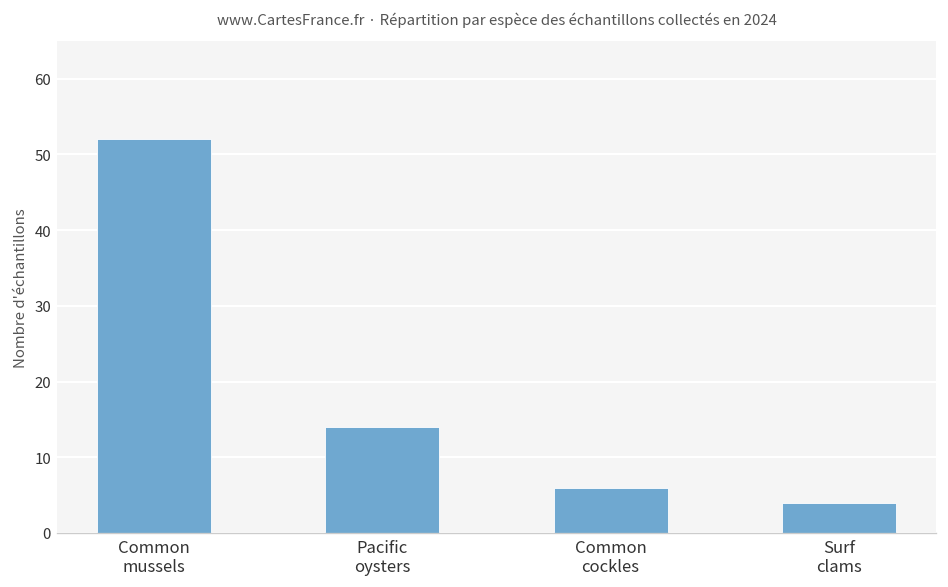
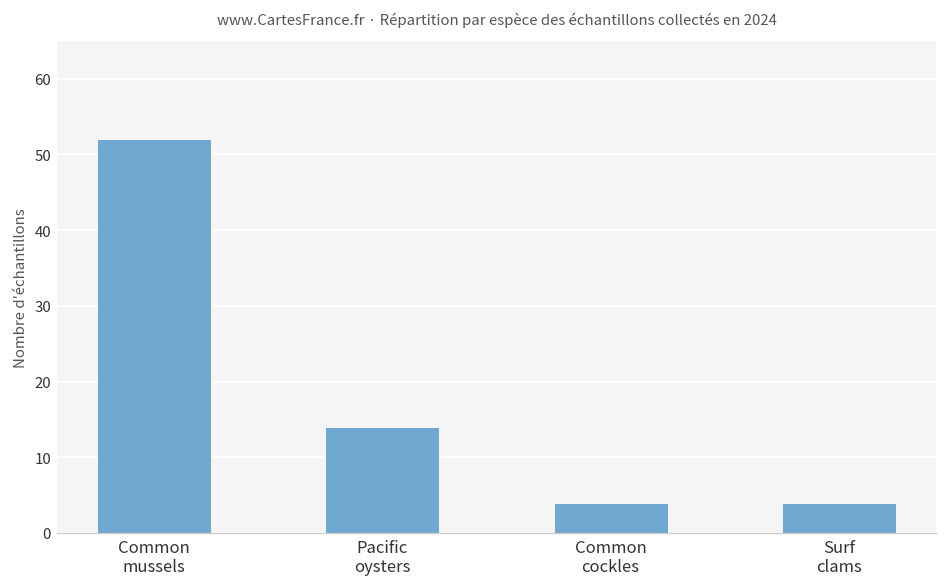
  {
    "Common mussels": 52,
    "Pacific oysters": 14,
-   "Common cockles": 6,
+   "Common cockles": 4,
    "Surf clams": 4
  }
